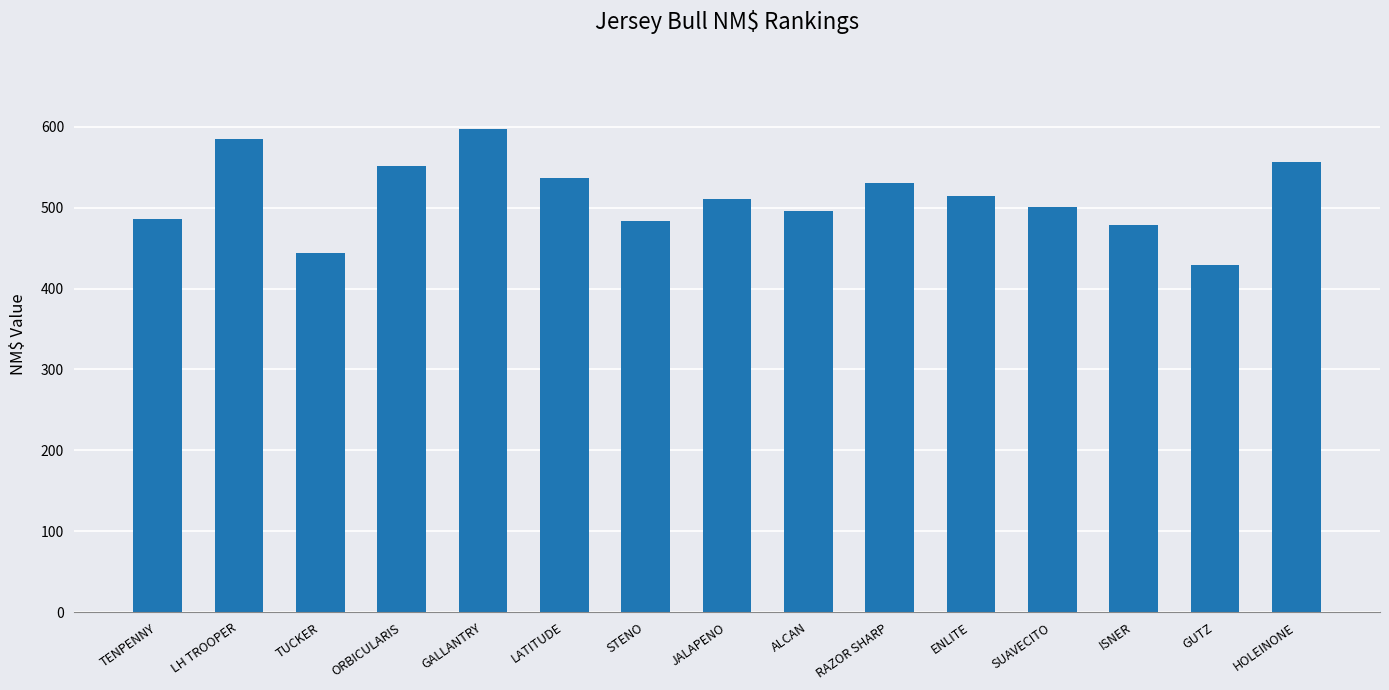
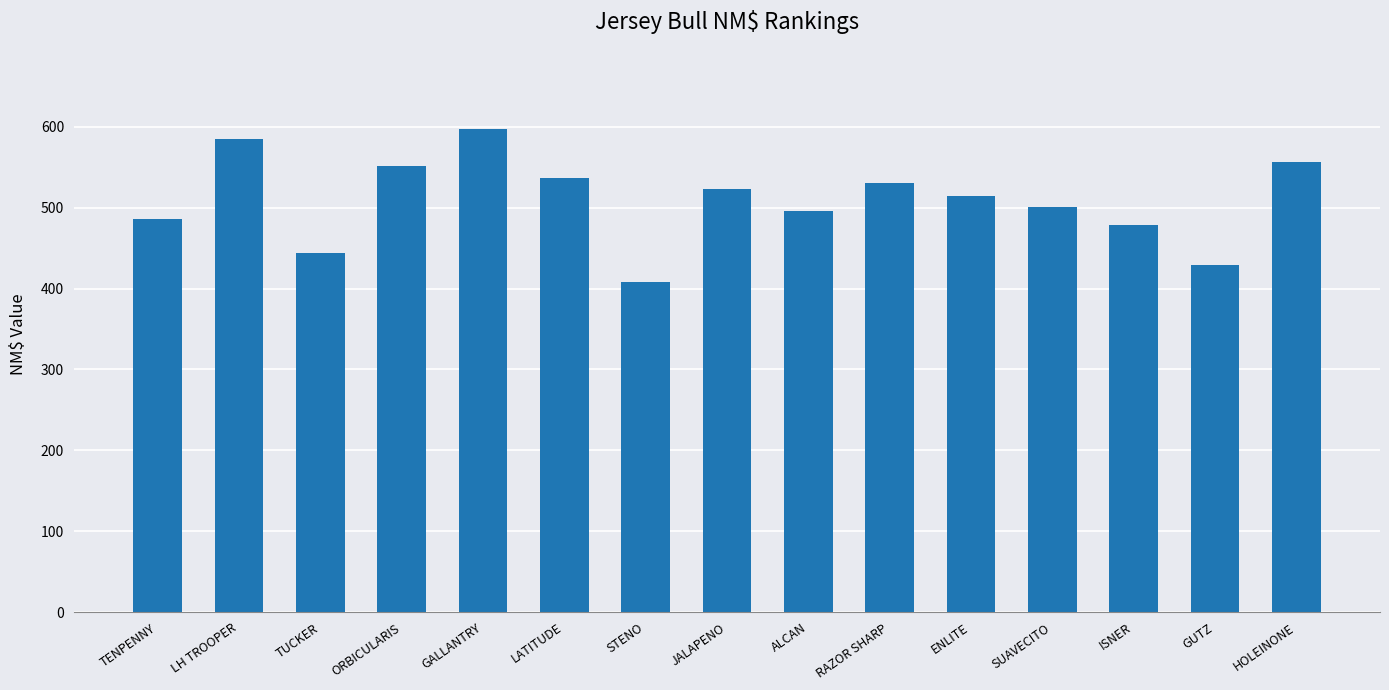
  {
    "TENPENNY": 490,
    "LH TROOPER": 590,
    "TUCKER": 440,
    "ORBICULARIS": 550,
    "GALLANTRY": 600,
    "LATITUDE": 540,
-   "STENO": 480,
-   "JALAPENO": 510,
+   "STENO": 410,
+   "JALAPENO": 520,
    "ALCAN": 500,
    "RAZOR SHARP": 530,
    "ENLITE": 510,
    "SUAVECITO": 500,
    "ISNER": 480,
    "GUTZ": 430,
    "HOLEINONE": 560
  }
